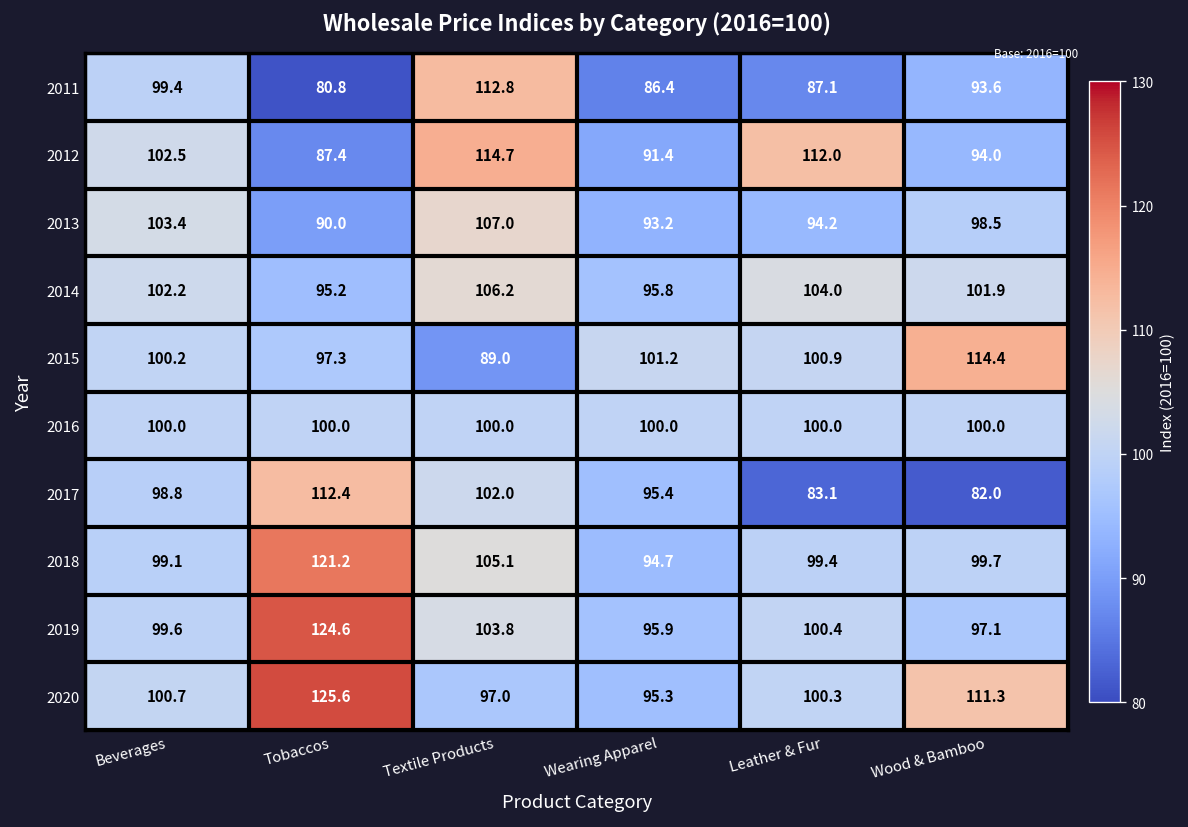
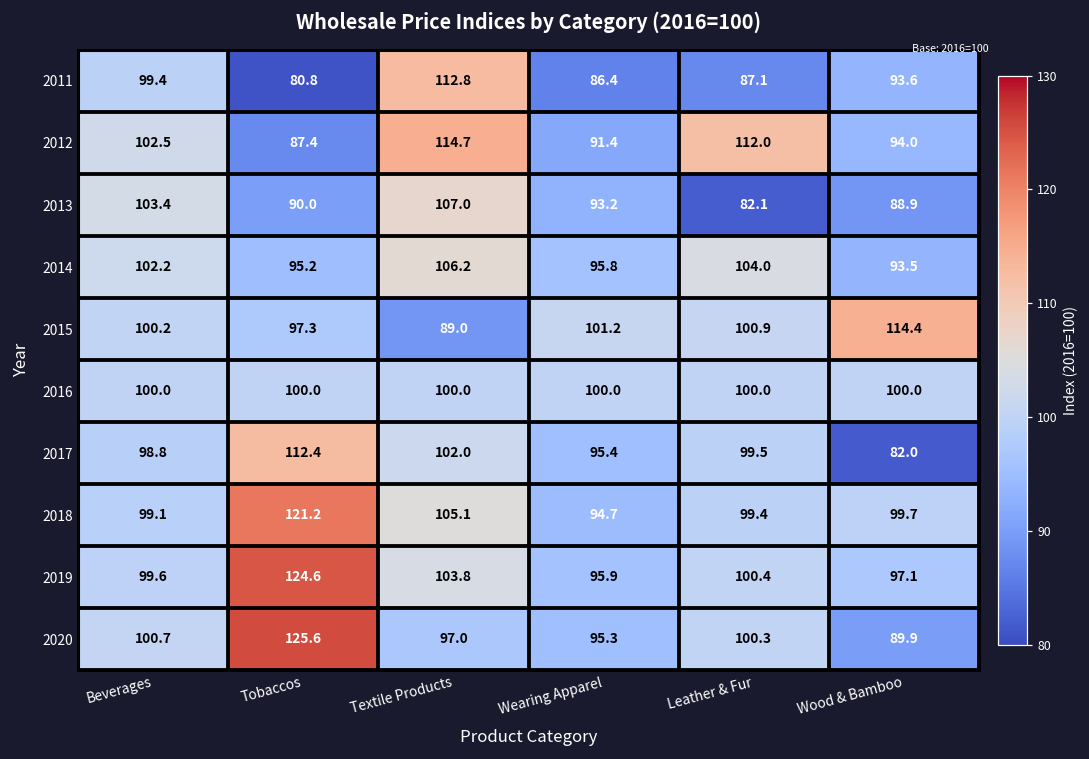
  {
    "2011": {
      "Beverages": 99.4,
      "Tobaccos": 80.8,
      "Textile Products": 112.8,
      "Wearing Apparel": 86.4,
      "Leather & Fur": 87.1,
      "Wood & Bamboo": 93.6
    },
    "2012": {
      "Beverages": 102.5,
      "Tobaccos": 87.4,
      "Textile Products": 114.7,
      "Wearing Apparel": 91.4,
      "Leather & Fur": 112.0,
      "Wood & Bamboo": 94.0
    },
    "2013": {
      "Beverages": 103.4,
      "Tobaccos": 90.0,
      "Textile Products": 107.0,
      "Wearing Apparel": 93.2,
-     "Leather & Fur": 94.2,
-     "Wood & Bamboo": 98.5
+     "Leather & Fur": 82.1,
+     "Wood & Bamboo": 88.9
    },
    "2014": {
      "Beverages": 102.2,
      "Tobaccos": 95.2,
      "Textile Products": 106.2,
      "Wearing Apparel": 95.8,
      "Leather & Fur": 104.0,
-     "Wood & Bamboo": 101.9
+     "Wood & Bamboo": 93.5
    },
    "2015": {
      "Beverages": 100.2,
      "Tobaccos": 97.3,
      "Textile Products": 89.0,
      "Wearing Apparel": 101.2,
      "Leather & Fur": 100.9,
      "Wood & Bamboo": 114.4
    },
    "2016": {
      "Beverages": 100.0,
      "Tobaccos": 100.0,
      "Textile Products": 100.0,
      "Wearing Apparel": 100.0,
      "Leather & Fur": 100.0,
      "Wood & Bamboo": 100.0
    },
    "2017": {
      "Beverages": 98.8,
      "Tobaccos": 112.4,
      "Textile Products": 102.0,
      "Wearing Apparel": 95.4,
-     "Leather & Fur": 83.1,
+     "Leather & Fur": 99.5,
      "Wood & Bamboo": 82.0
    },
    "2018": {
      "Beverages": 99.1,
      "Tobaccos": 121.2,
      "Textile Products": 105.1,
      "Wearing Apparel": 94.7,
      "Leather & Fur": 99.4,
      "Wood & Bamboo": 99.7
    },
    "2019": {
      "Beverages": 99.6,
      "Tobaccos": 124.6,
      "Textile Products": 103.8,
      "Wearing Apparel": 95.9,
      "Leather & Fur": 100.4,
      "Wood & Bamboo": 97.1
    },
    "2020": {
      "Beverages": 100.7,
      "Tobaccos": 125.6,
      "Textile Products": 97.0,
      "Wearing Apparel": 95.3,
      "Leather & Fur": 100.3,
-     "Wood & Bamboo": 111.3
+     "Wood & Bamboo": 89.9
    }
  }
